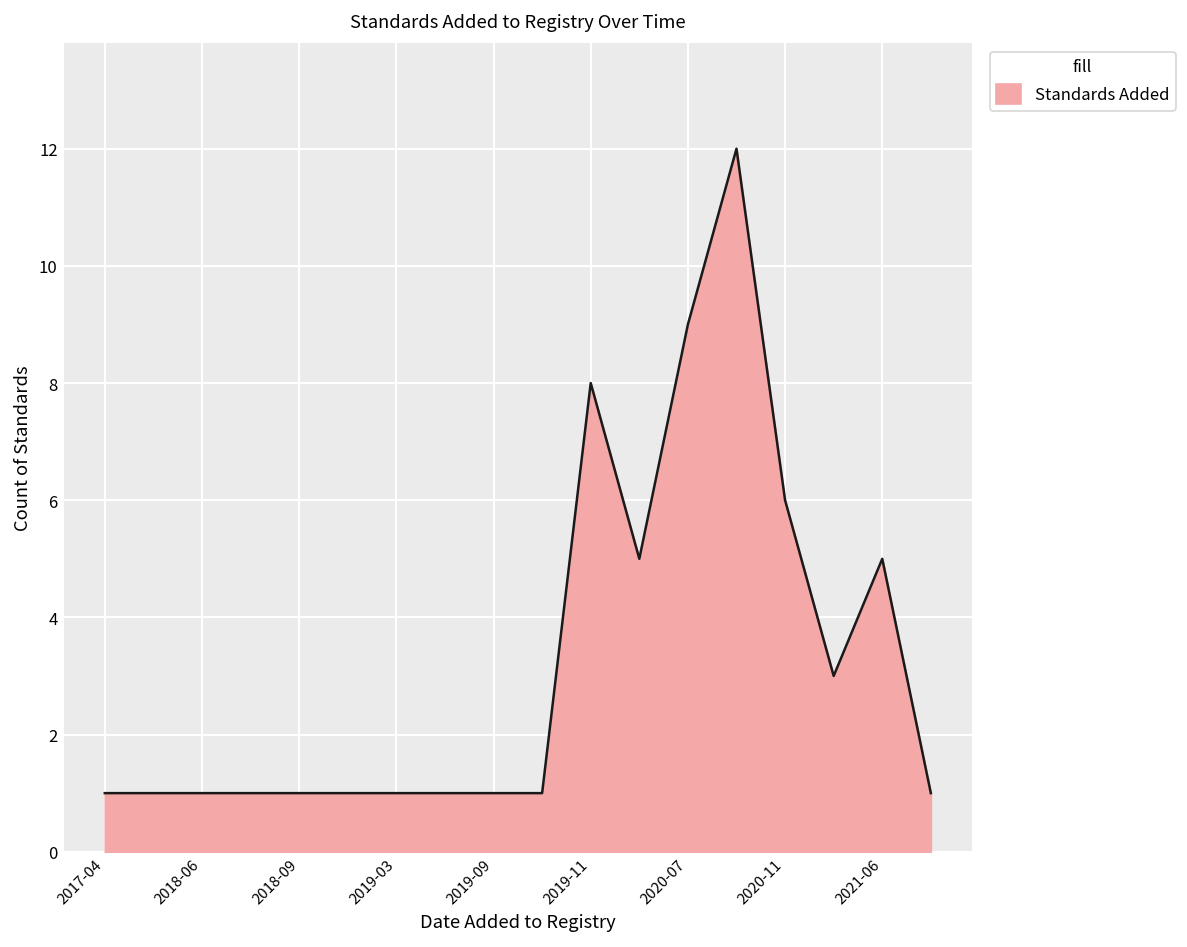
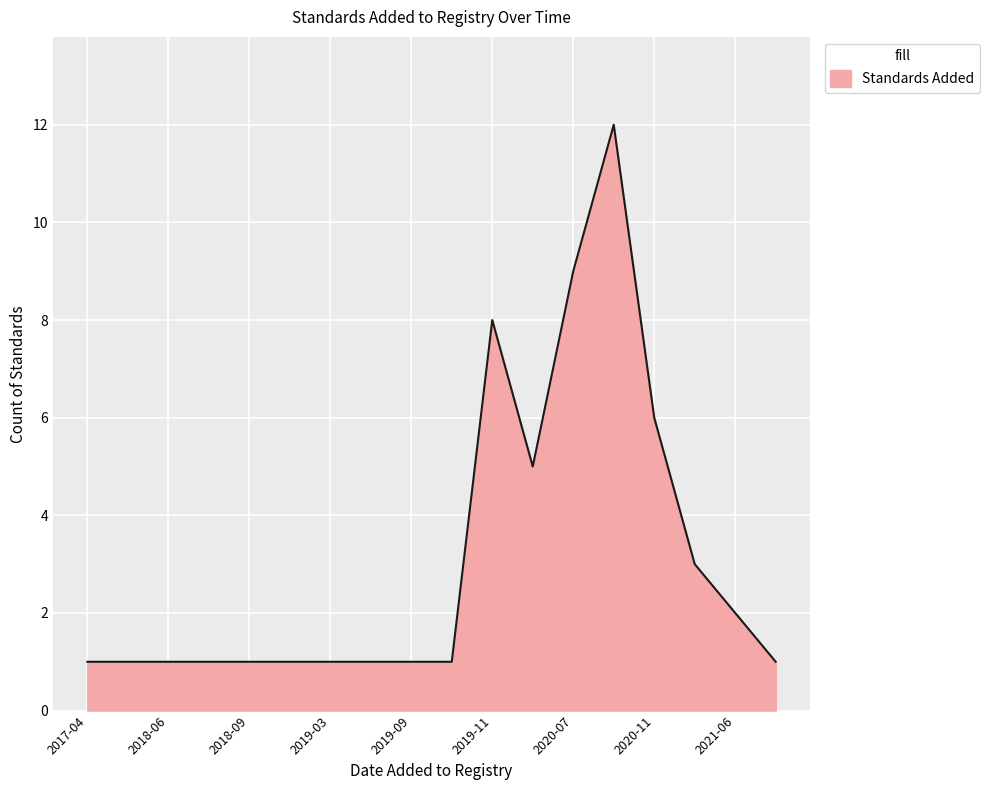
  {
    "2017-04": 1,
    "2018-06": 1,
    "2018-09": 1,
    "2019-03": 1,
    "2019-09": 1,
    "2019-11": 8,
    "2020-07": 9,
    "2020-11": 6,
-   "2021-06": 5
+   "2021-06": 2
  }
